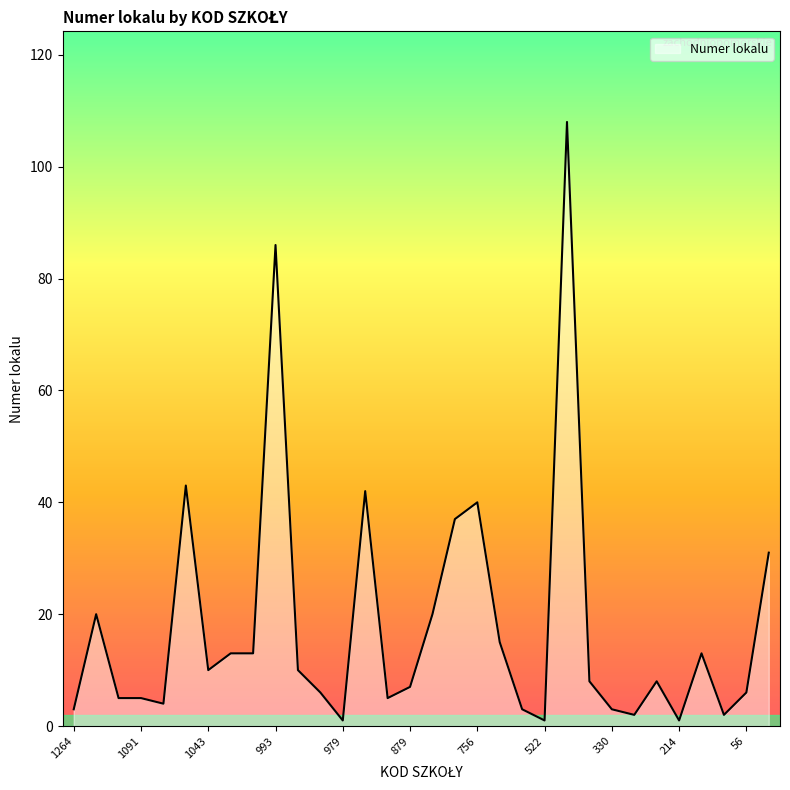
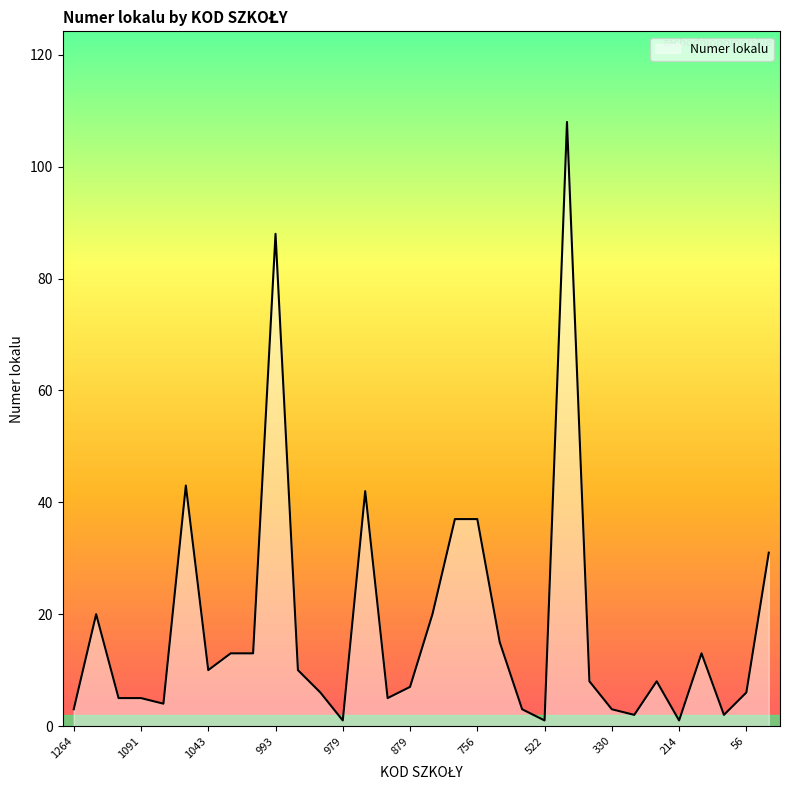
  {
    "1264": 3,
    "1091": 5,
    "1043": 10,
-   "993": 86,
+   "993": 88,
    "879": 7,
-   "756": 40,
+   "756": 37,
    "330": 3,
    "56": 6
  }
